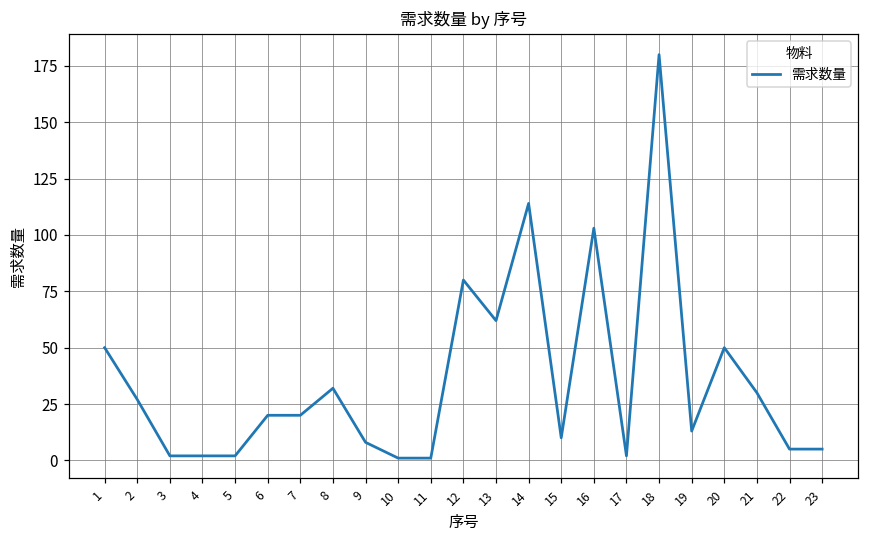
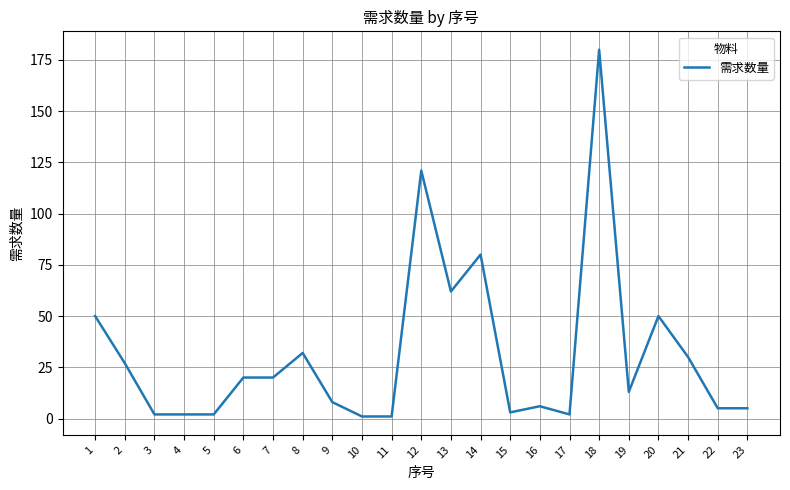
  {
    "1": 50,
    "2": 27,
    "3": 2,
    "4": 2,
    "5": 2,
    "6": 20,
    "7": 20,
    "8": 32,
    "9": 8,
    "10": 1,
    "11": 1,
-   "12": 80,
+   "12": 121,
    "13": 62,
-   "14": 114,
-   "15": 10,
-   "16": 103,
+   "14": 80,
+   "15": 3,
+   "16": 6,
    "17": 2,
    "18": 180,
    "19": 13,
    "20": 50,
    "21": 30,
    "22": 5,
    "23": 5
  }
